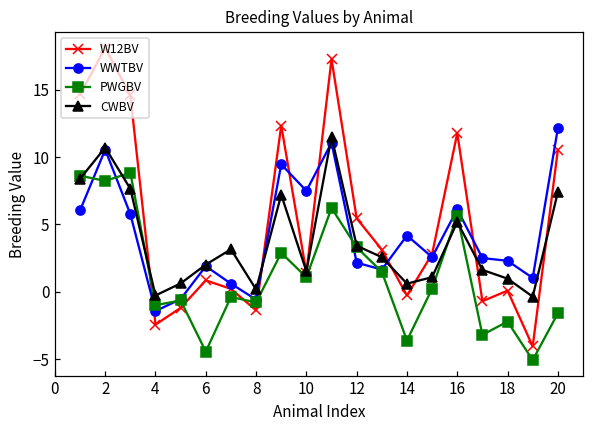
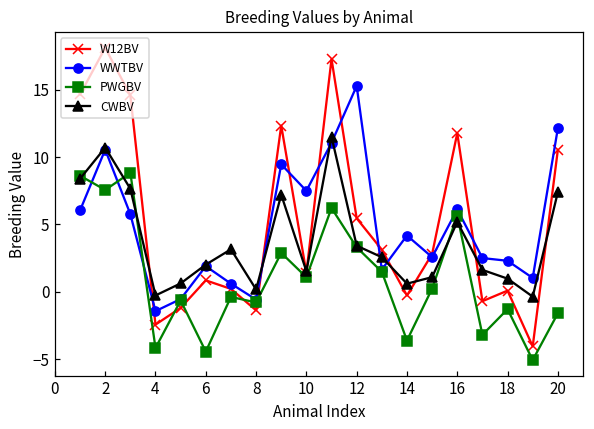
  {
    "W12BV": {
      "4": -2.4,
      "6": 0.8,
      "8": -1.4,
      "12": 5.4,
      "14": -0.3,
      "16": 11.8,
      "18": 0.1,
      "20": 10.5
    },
    "WWTBV": {
      "4": -1.4,
      "8": -0.6,
      "10": 7.5,
-     "12": 2.2,
+     "12": 15.3,
      "14": 4.2,
      "16": 6.1,
      "18": 2.3,
      "20": 12.1
    },
    "PWGBV": {
-     "2": 8.2,
-     "4": -1.0,
+     "2": 7.6,
+     "4": -4.2,
      "6": -4.4,
      "8": -0.8,
      "10": 1.1,
      "14": -3.6,
      "16": 5.7,
-     "18": -2.2,
+     "18": -1.3,
      "20": -1.6
    },
    "CWBV": {
      "4": -0.3,
      "8": 0.2,
      "14": 0.6,
      "16": 5.2,
      "18": 1.0,
      "20": 7.4
    }
  }
